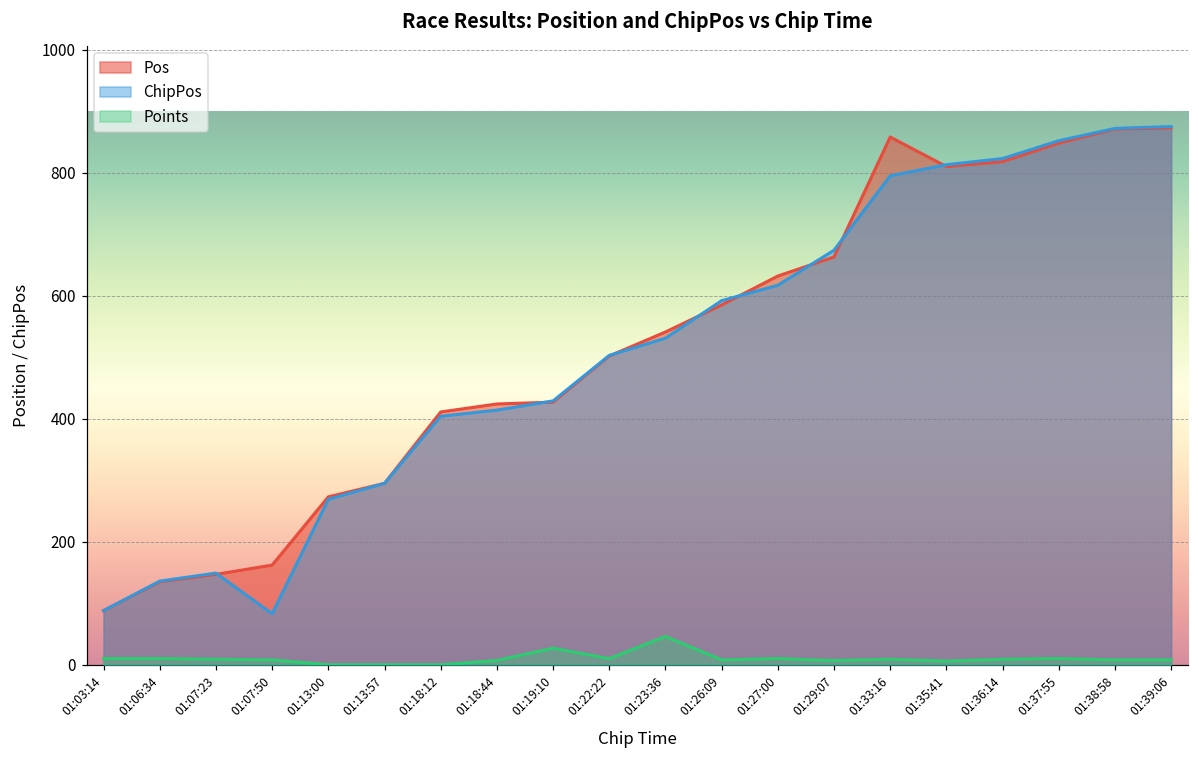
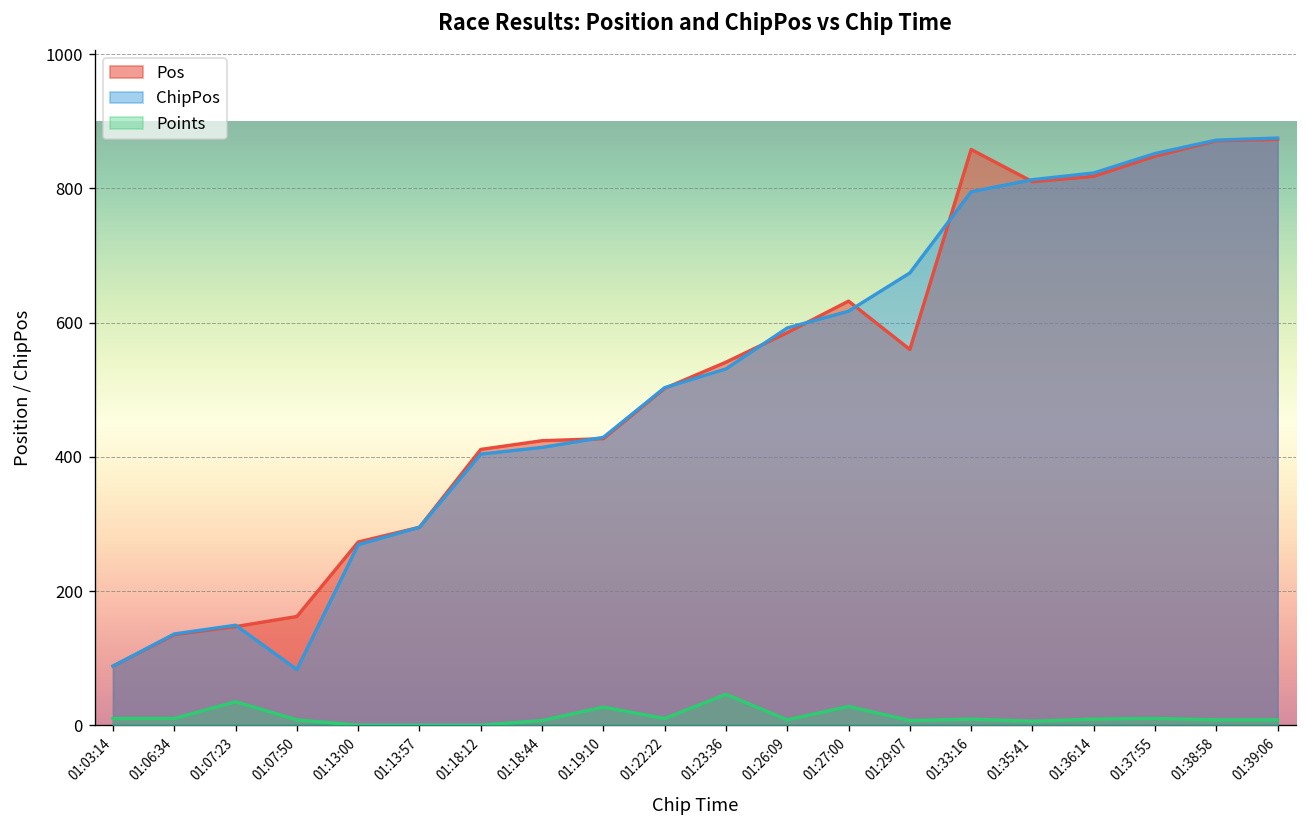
  {
    "Pos": {
      "01:07:50": 160,
      "01:18:12": 410,
      "01:18:44": 420,
      "01:23:36": 540,
      "01:26:09": 590,
      "01:27:00": 630,
-     "01:29:07": 660,
+     "01:29:07": 560,
      "01:33:16": 860,
      "01:36:14": 820
    },
    "ChipPos": {
      "01:07:50": 80,
      "01:18:12": 400,
      "01:18:44": 410,
      "01:23:36": 530,
      "01:26:09": 590,
      "01:27:00": 620,
      "01:29:07": 670,
      "01:33:16": 800,
      "01:36:14": 820
    },
    "Points": {
      "01:03:14": 10,
      "01:06:34": 10,
-     "01:07:23": 10,
+     "01:07:23": 40,
      "01:07:50": 10,
      "01:13:00": 0,
      "01:13:57": 0,
      "01:18:12": 0,
      "01:18:44": 10,
      "01:19:10": 30,
      "01:22:22": 10,
      "01:23:36": 50,
      "01:26:09": 10,
-     "01:27:00": 10,
+     "01:27:00": 30,
      "01:29:07": 10,
      "01:33:16": 10,
      "01:35:41": 10,
      "01:36:14": 10,
      "01:37:55": 10,
      "01:38:58": 10,
      "01:39:06": 10
    }
  }
